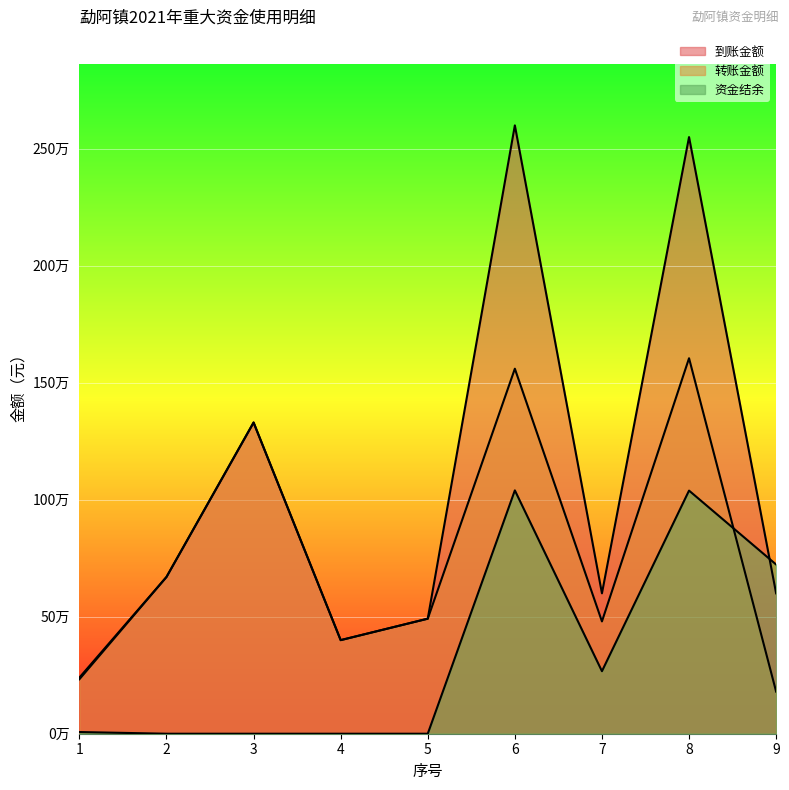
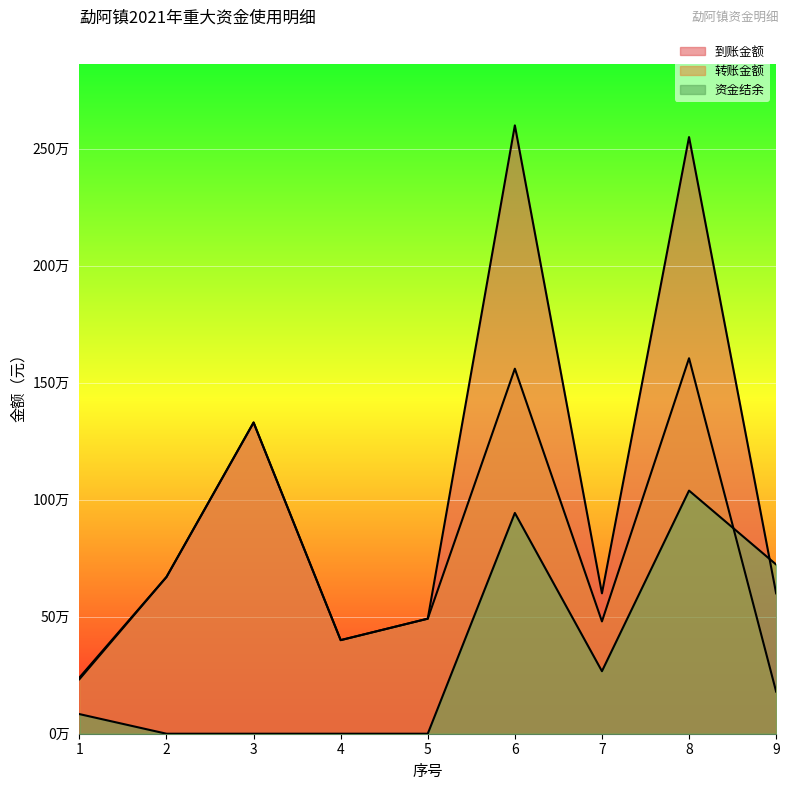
  {
    "资金结余": {
-     "1": "1万",
+     "1": "8万",
      "2": "0万",
      "3": "0万",
      "4": "0万",
      "5": "0万",
-     "6": "104万",
+     "6": "94万",
      "7": "27万",
      "8": "104万",
      "9": "72万"
    }
  }
